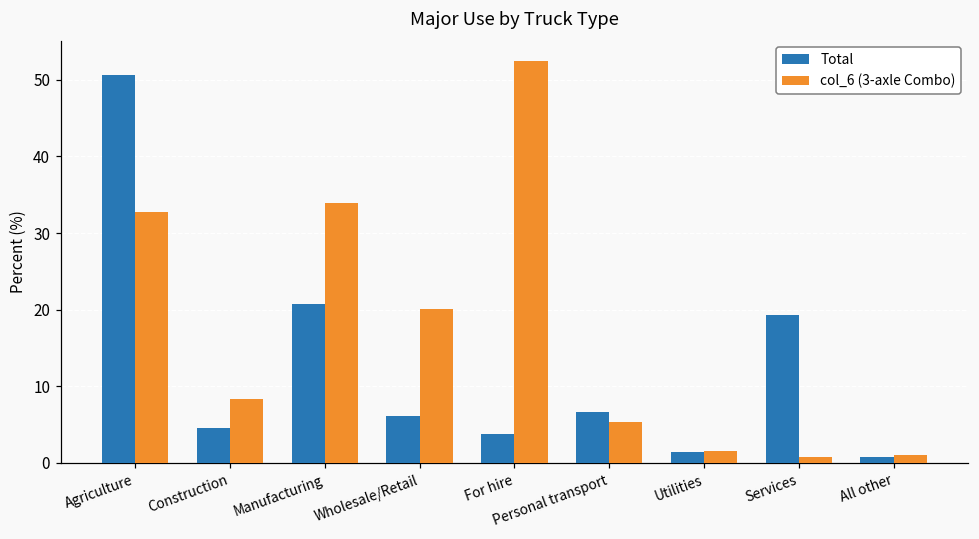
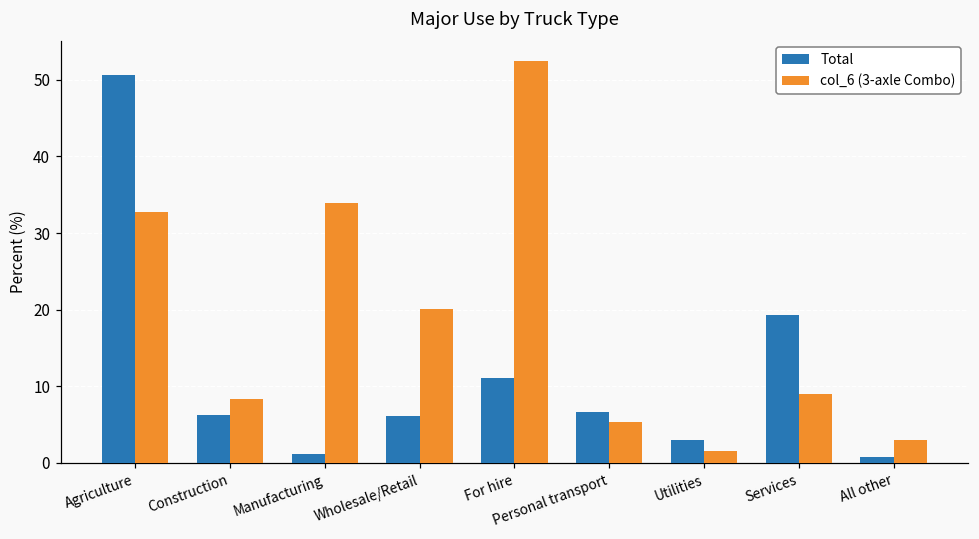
  {
    "Total": {
      "Agriculture": 51,
-     "Construction": 5,
-     "Manufacturing": 21,
+     "Construction": 6,
+     "Manufacturing": 1,
      "Wholesale/Retail": 6,
-     "For hire": 4,
+     "For hire": 11,
      "Personal transport": 7,
-     "Utilities": 1,
+     "Utilities": 3,
      "Services": 19,
      "All other": 1
    },
    "col_6 (3-axle Combo)": {
      "Agriculture": 33,
      "Construction": 8,
      "Manufacturing": 34,
      "Wholesale/Retail": 20,
      "For hire": 53,
      "Personal transport": 5,
      "Utilities": 2,
-     "Services": 1,
-     "All other": 1
+     "Services": 9,
+     "All other": 3
    }
  }
